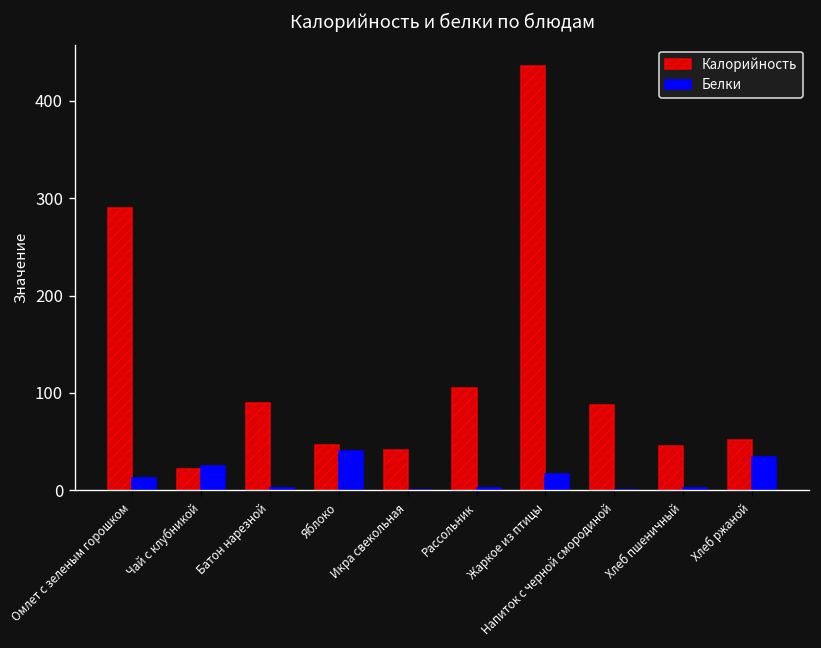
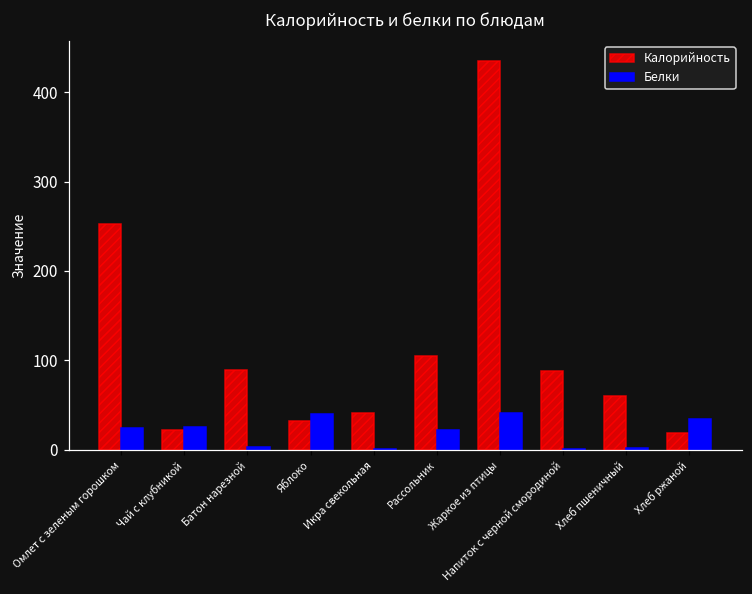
  {
    "Калорийность": {
-     "Омлет с зеленым горошком": 290,
+     "Омлет с зеленым горошком": 250,
      "Чай с клубникой": 20,
      "Батон нарезной": 90,
-     "Яблоко": 50,
+     "Яблоко": 30,
      "Икра свекольная": 40,
      "Рассольник": 100,
      "Жаркое из птицы": 440,
      "Напиток с черной смородиной": 90,
-     "Хлеб пшеничный": 50,
-     "Хлеб ржаной": 50
+     "Хлеб пшеничный": 60,
+     "Хлеб ржаной": 20
    },
    "Белки": {
-     "Омлет с зеленым горошком": 10,
+     "Омлет с зеленым горошком": 20,
      "Чай с клубникой": 20,
      "Яблоко": 40,
-     "Рассольник": 0,
-     "Жаркое из птицы": 20,
+     "Рассольник": 20,
+     "Жаркое из птицы": 40,
      "Хлеб ржаной": 30
    }
  }
